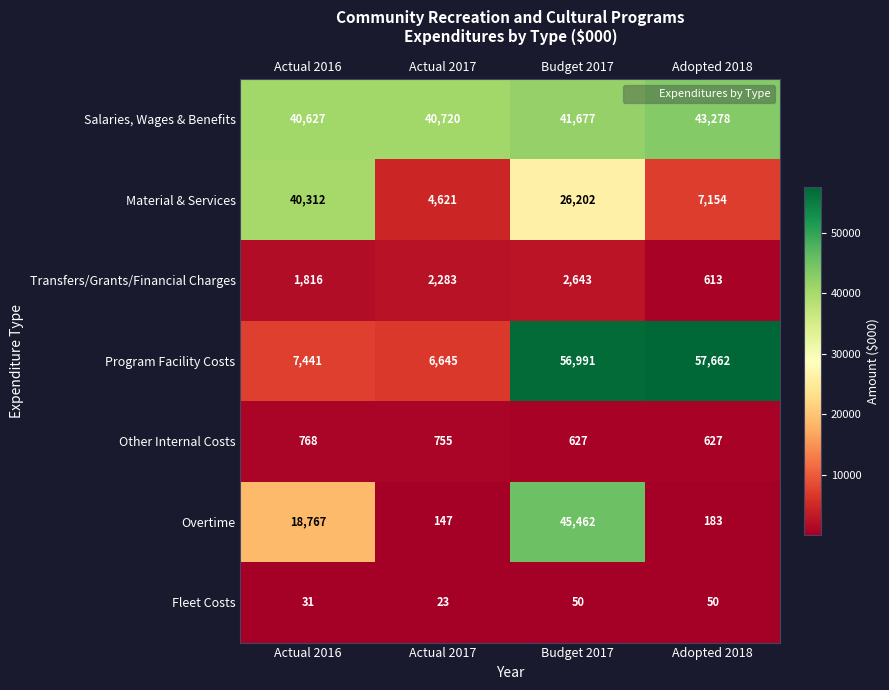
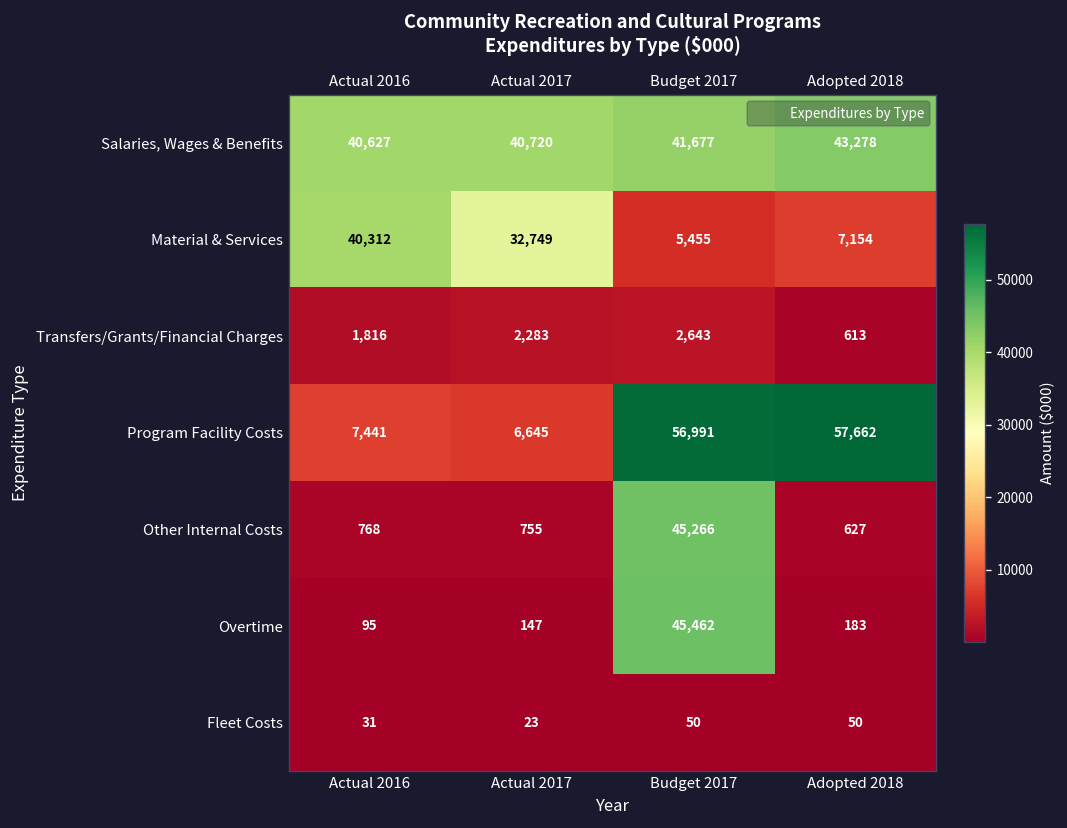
  {
    "Salaries, Wages & Benefits": {
      "Actual 2016": "40,627",
      "Actual 2017": "40,720",
      "Budget 2017": "41,677",
      "Adopted 2018": "43,278"
    },
    "Material & Services": {
      "Actual 2016": "40,312",
-     "Actual 2017": "4,621",
-     "Budget 2017": "26,202",
+     "Actual 2017": "32,749",
+     "Budget 2017": "5,455",
      "Adopted 2018": "7,154"
    },
    "Transfers/Grants/Financial Charges": {
      "Actual 2016": "1,816",
      "Actual 2017": "2,283",
      "Budget 2017": "2,643",
      "Adopted 2018": "613"
    },
    "Program Facility Costs": {
      "Actual 2016": "7,441",
      "Actual 2017": "6,645",
      "Budget 2017": "56,991",
      "Adopted 2018": "57,662"
    },
    "Other Internal Costs": {
      "Actual 2016": "768",
      "Actual 2017": "755",
-     "Budget 2017": "627",
+     "Budget 2017": "45,266",
      "Adopted 2018": "627"
    },
    "Overtime": {
-     "Actual 2016": "18,767",
+     "Actual 2016": "95",
      "Actual 2017": "147",
      "Budget 2017": "45,462",
      "Adopted 2018": "183"
    },
    "Fleet Costs": {
      "Actual 2016": "31",
      "Actual 2017": "23",
      "Budget 2017": "50",
      "Adopted 2018": "50"
    }
  }
